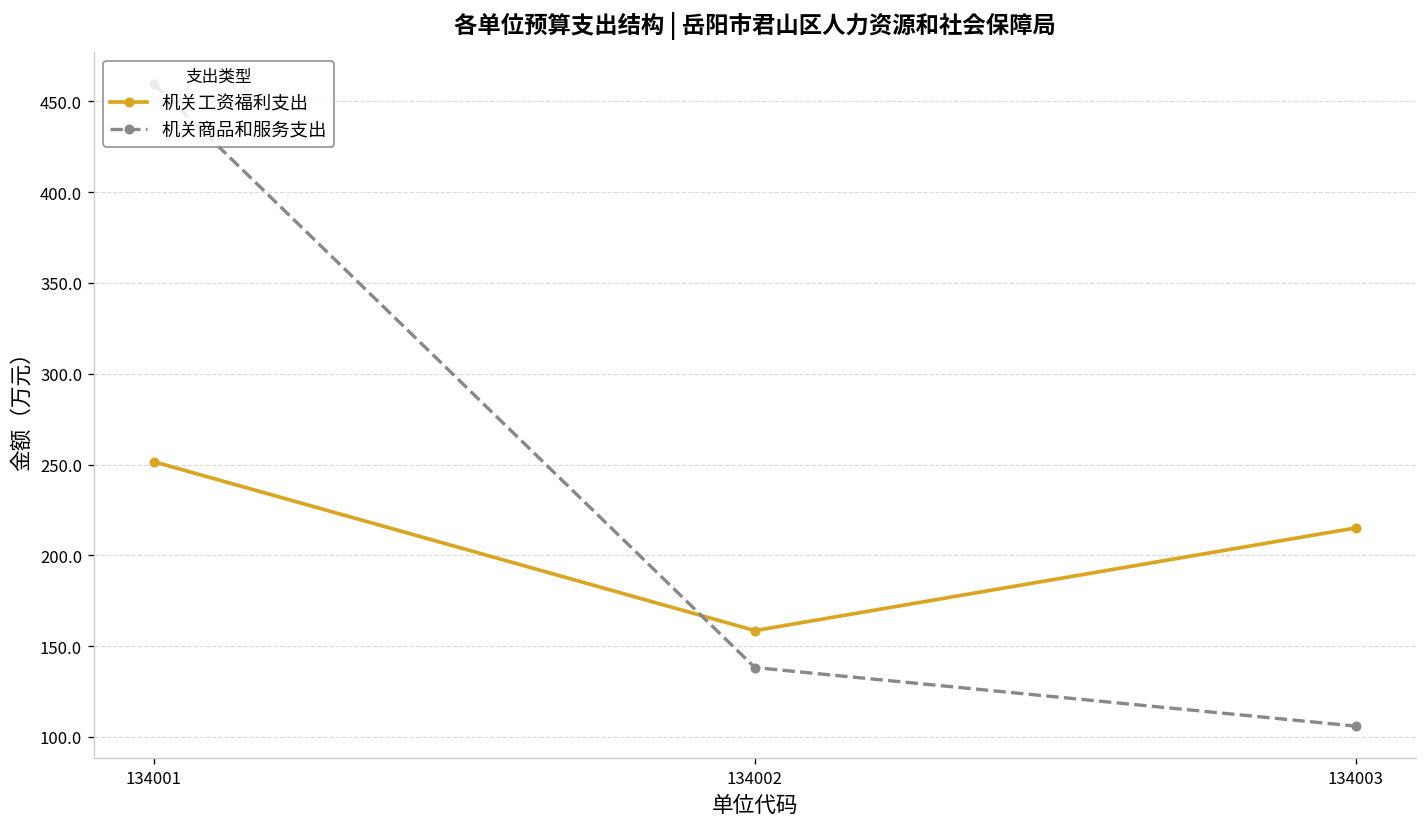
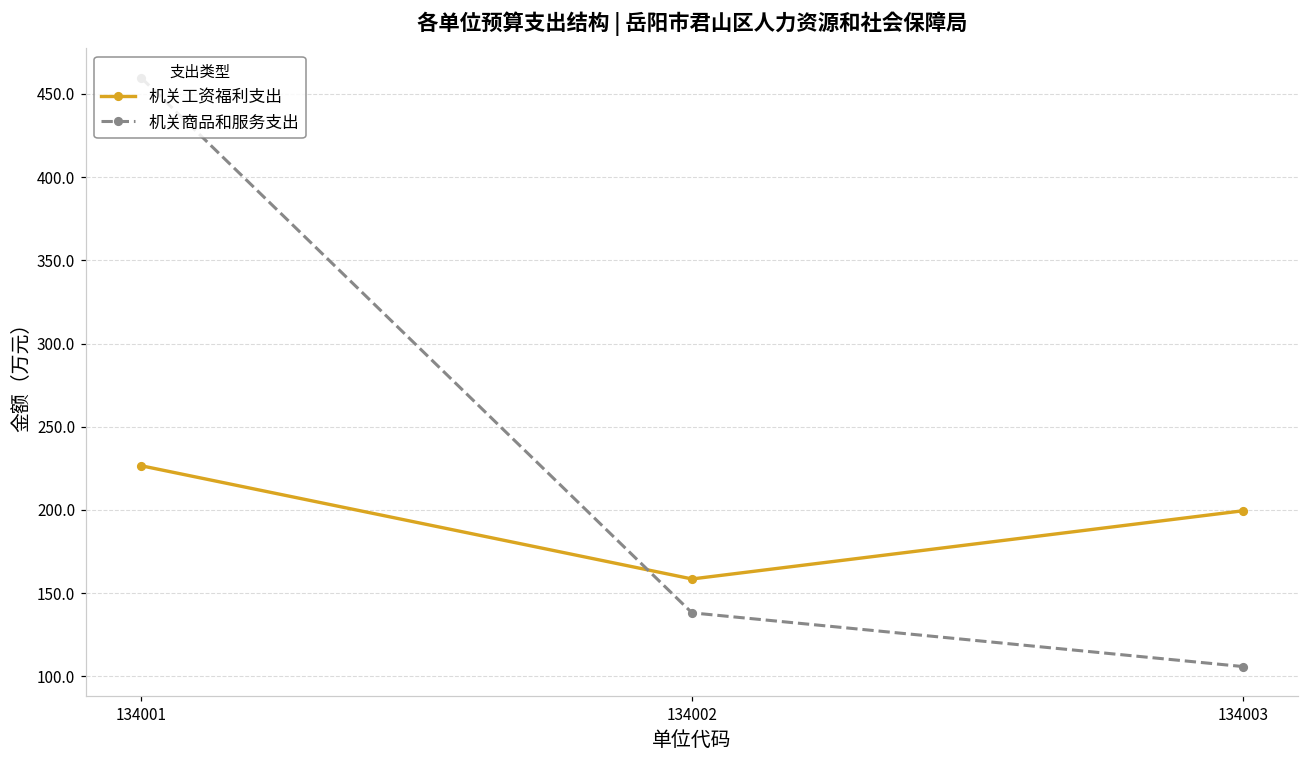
  {
    "机关工资福利支出": {
-     "134001": 252,
+     "134001": 227,
      "134002": 159,
-     "134003": 215
+     "134003": 199
    },
    "机关商品和服务支出": {
      "134002": 138,
      "134003": 106
    }
  }
